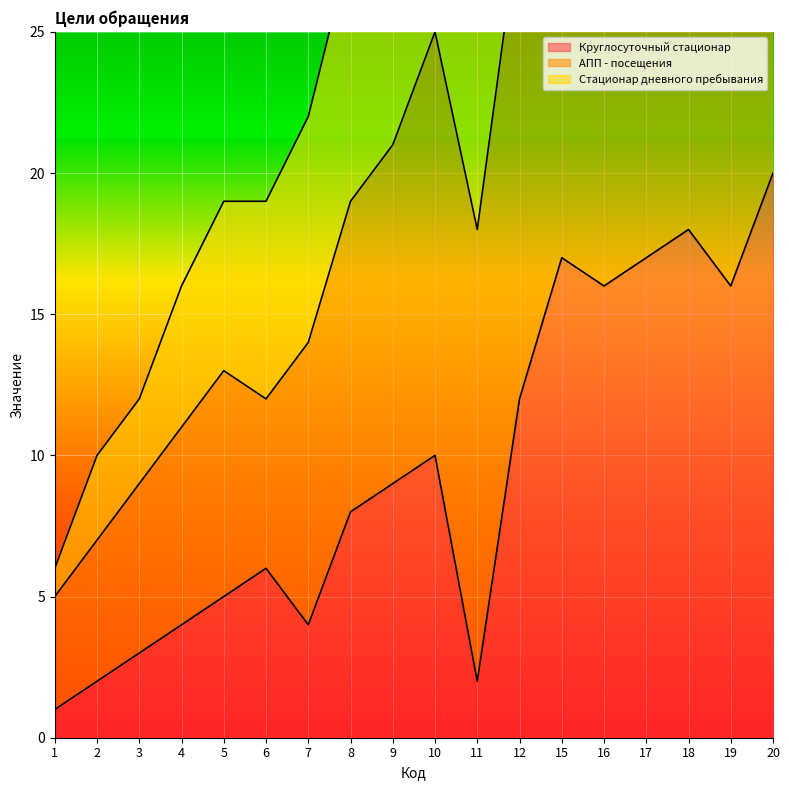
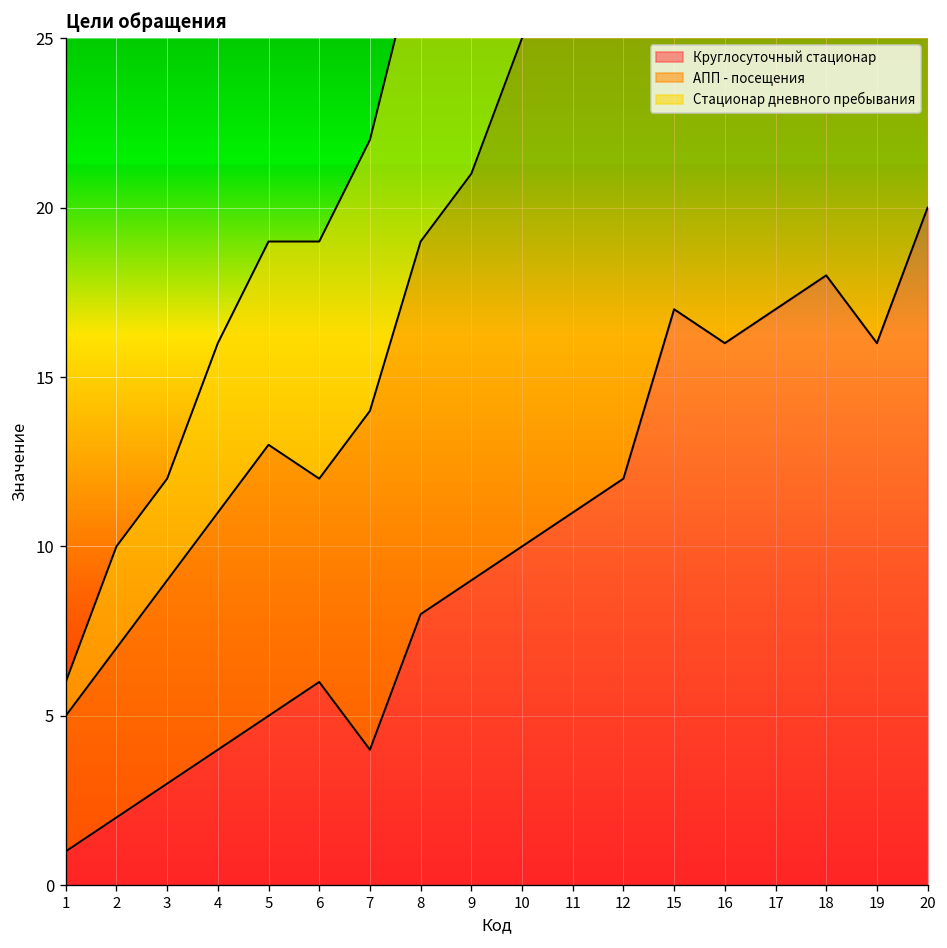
  {
    "Круглосуточный стационар": {
      "1": 1,
      "2": 2,
      "3": 3,
      "4": 4,
      "5": 5,
      "6": 6,
      "7": 4,
      "8": 8,
      "9": 9,
      "10": 10,
-     "11": 2,
+     "11": 11,
      "12": 12,
      "15": 17,
      "16": 16,
      "17": 17,
      "18": 18,
      "19": 16,
      "20": 20
    },
    "АПП - посещения": {
      "1": 4,
      "2": 5,
      "3": 6,
      "4": 7,
      "5": 8,
      "6": 6,
      "7": 10,
      "8": 11,
      "9": 12,
      "10": 15
    },
    "Стационар дневного пребывания": {
      "1": 1,
      "2": 3,
      "3": 3,
      "4": 5,
      "5": 6,
      "6": 7,
      "7": 8
    }
  }
